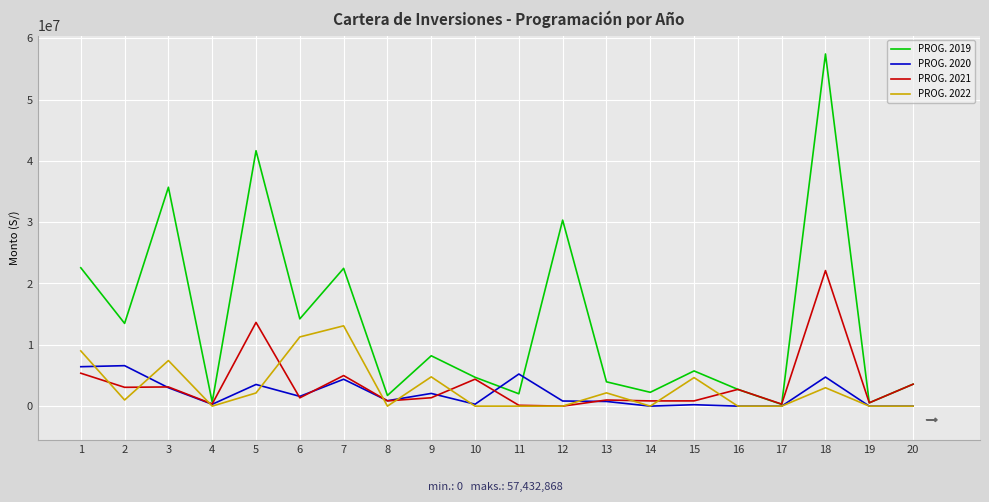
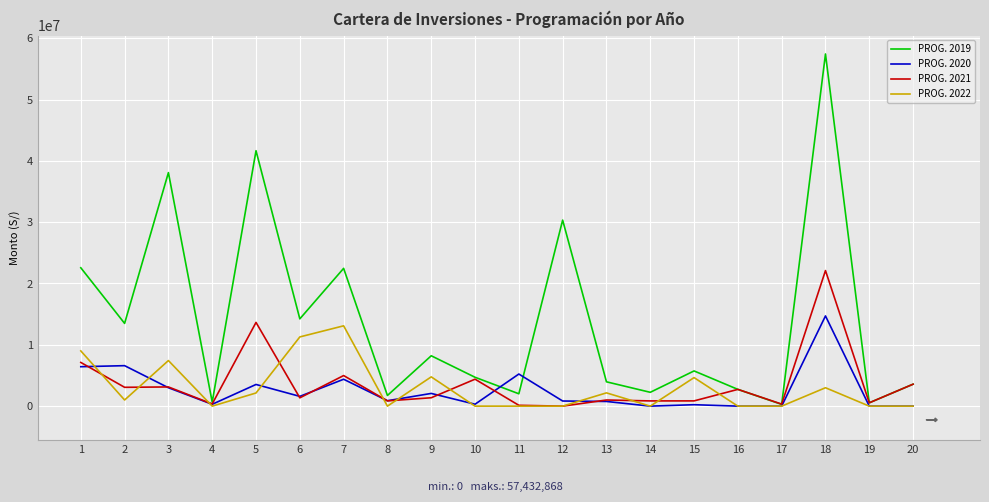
  {
    "PROG. 2019": {
      "1": 23000000,
      "2": 13000000,
-     "3": 36000000,
+     "3": 38000000,
      "5": 42000000,
      "6": 14000000,
      "7": 22000000,
      "8": 2000000,
      "9": 8000000,
      "11": 2000000,
      "12": 30000000,
      "13": 4000000,
      "14": 2000000,
      "15": 6000000,
      "18": 57000000
    },
    "PROG. 2020": {
      "1": 6000000,
      "2": 7000000,
      "5": 4000000,
      "7": 4000000,
      "9": 2000000,
      "11": 5000000,
      "12": 1000000,
      "15": 0,
-     "18": 5000000
+     "18": 15000000
    },
    "PROG. 2021": {
-     "1": 5000000,
+     "1": 7000000,
      "2": 3000000,
      "5": 14000000,
      "7": 5000000,
      "9": 1000000,
      "14": 1000000,
      "15": 1000000,
      "18": 22000000
    },
    "PROG. 2022": {
      "1": 9000000,
      "2": 1000000,
      "3": 7000000,
      "5": 2000000,
      "6": 11000000,
      "7": 13000000,
      "8": 0,
      "9": 5000000,
      "13": 2000000,
      "15": 5000000,
      "18": 3000000
    }
  }
